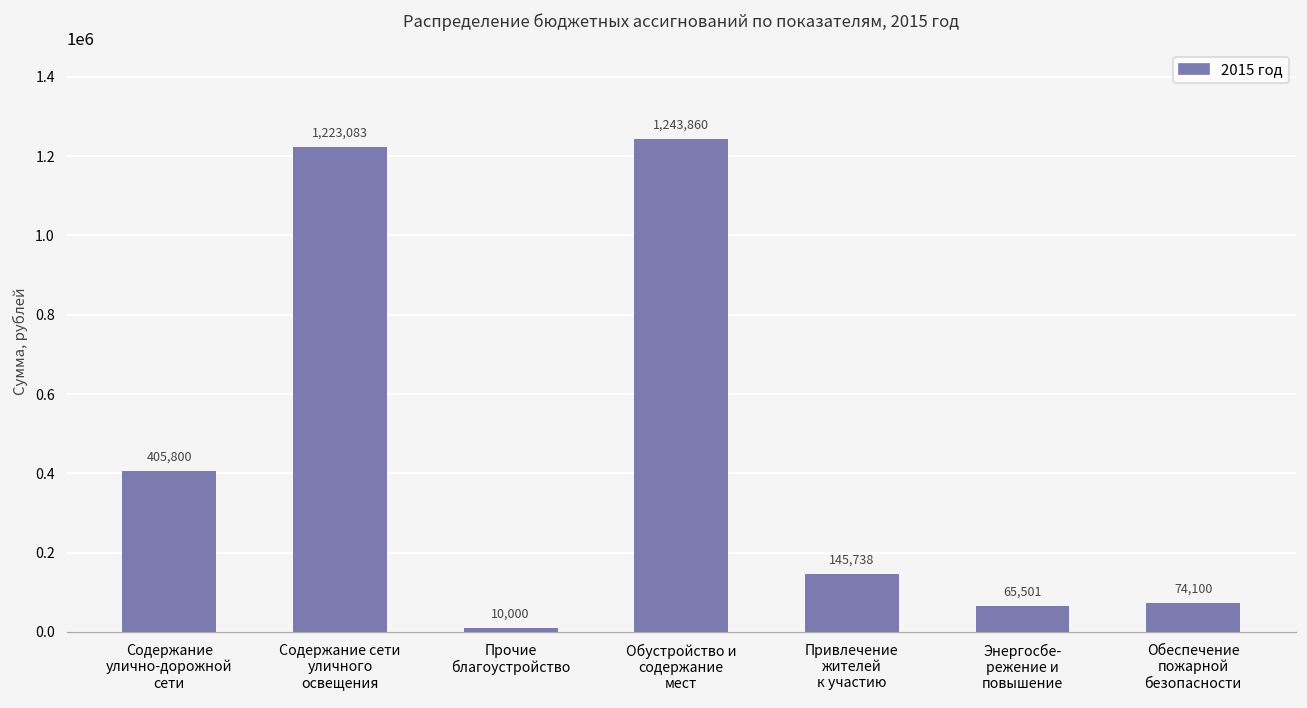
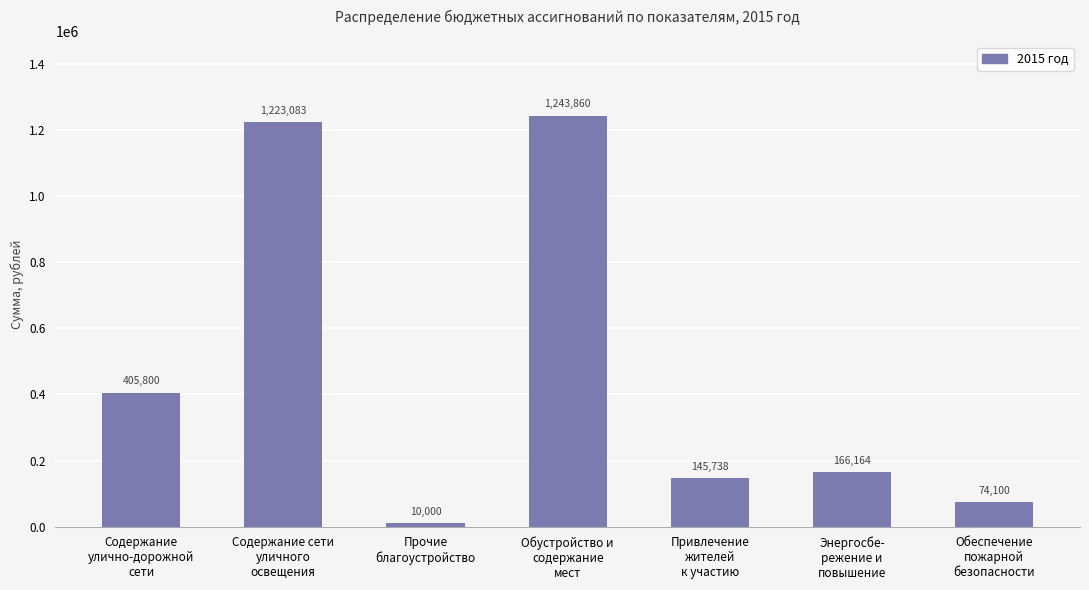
  {
    "Содержание улично-дорожной сети": "405,800",
    "Содержание сети уличного освещения": "1,223,083",
    "Прочие благоустройство": "10,000",
    "Обустройство и содержание мест": "1,243,860",
    "Привлечение жителей к участию": "145,738",
-   "Энергосбе- режение и повышение": "65,501",
+   "Энергосбе- режение и повышение": "166,164",
    "Обеспечение пожарной безопасности": "74,100"
  }
